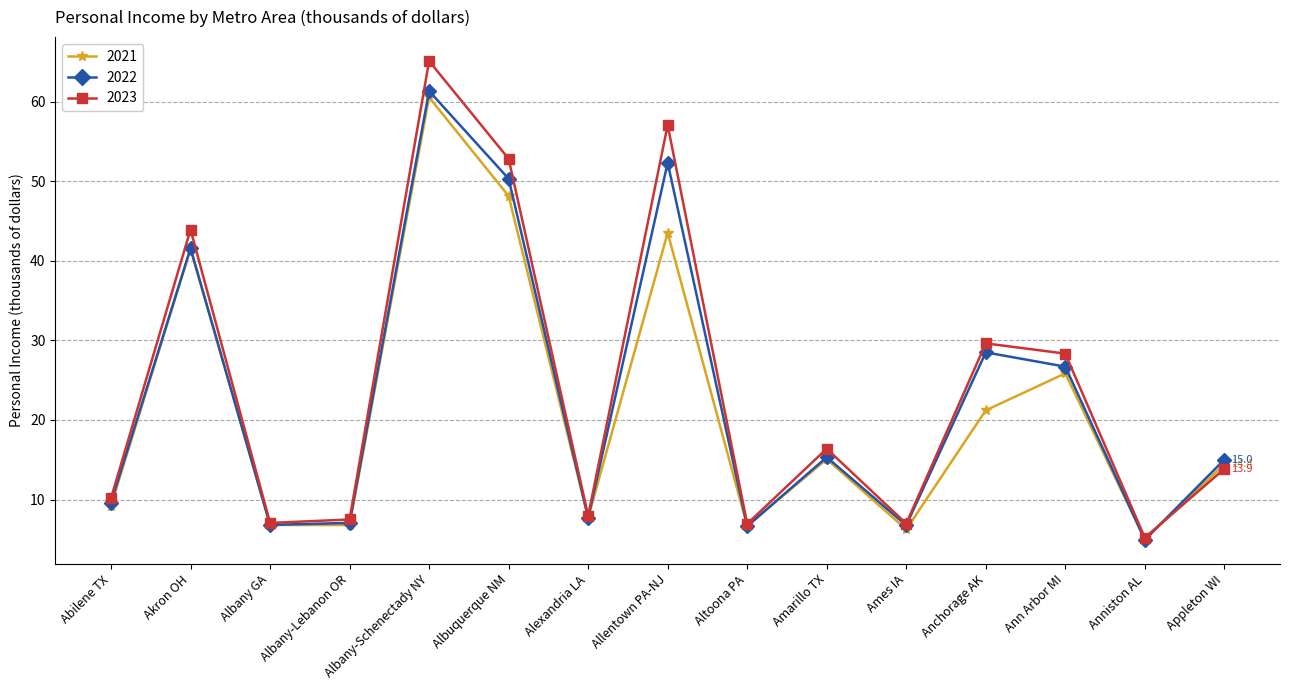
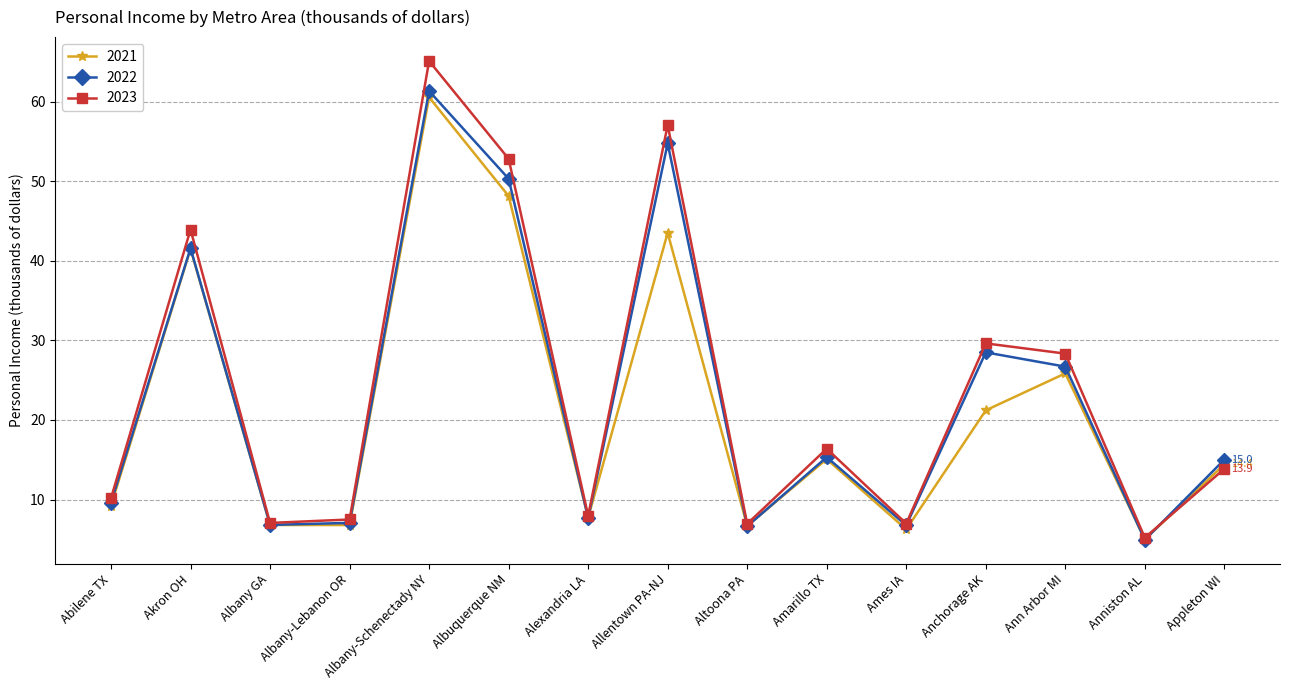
  {
    "2021": {
      "Abilene TX": 9,
      "Albany-Schenectady NY": 61,
      "Albuquerque NM": 48,
      "Allentown PA-NJ": 44,
      "Ames IA": 6,
      "Anchorage AK": 21,
      "Ann Arbor MI": 26
    },
    "2022": {
      "Abilene TX": 10,
      "Albany-Schenectady NY": 61,
      "Albuquerque NM": 50,
-     "Allentown PA-NJ": 52,
+     "Allentown PA-NJ": 55,
      "Anchorage AK": 28,
      "Ann Arbor MI": 27
    },
    "2023": {
      "Abilene TX": 10,
      "Akron OH": 44,
      "Albany-Lebanon OR": 7,
      "Albany-Schenectady NY": 65,
      "Albuquerque NM": 53,
      "Allentown PA-NJ": 57,
      "Amarillo TX": 16,
      "Anchorage AK": 30,
      "Ann Arbor MI": 28
    }
  }
